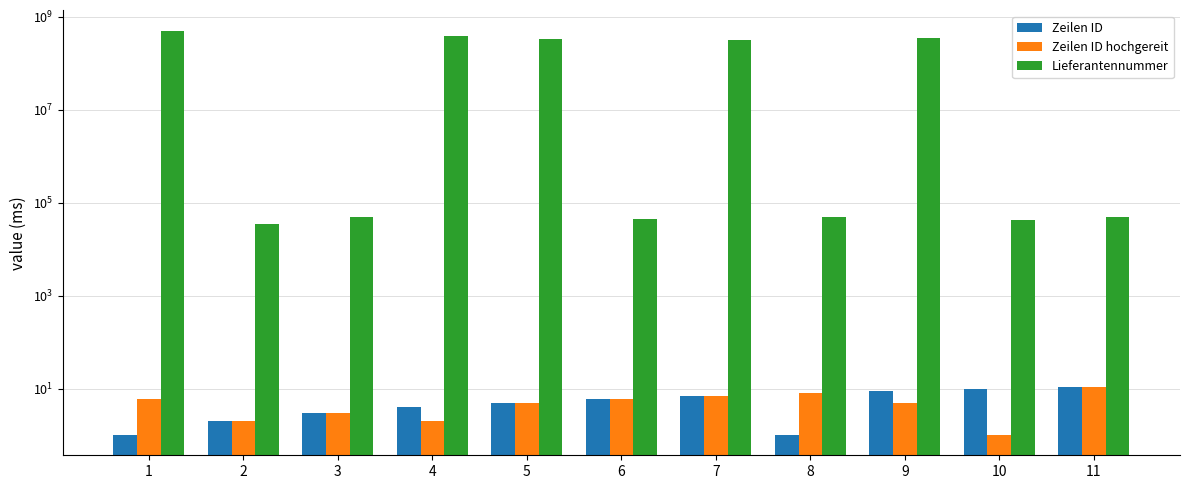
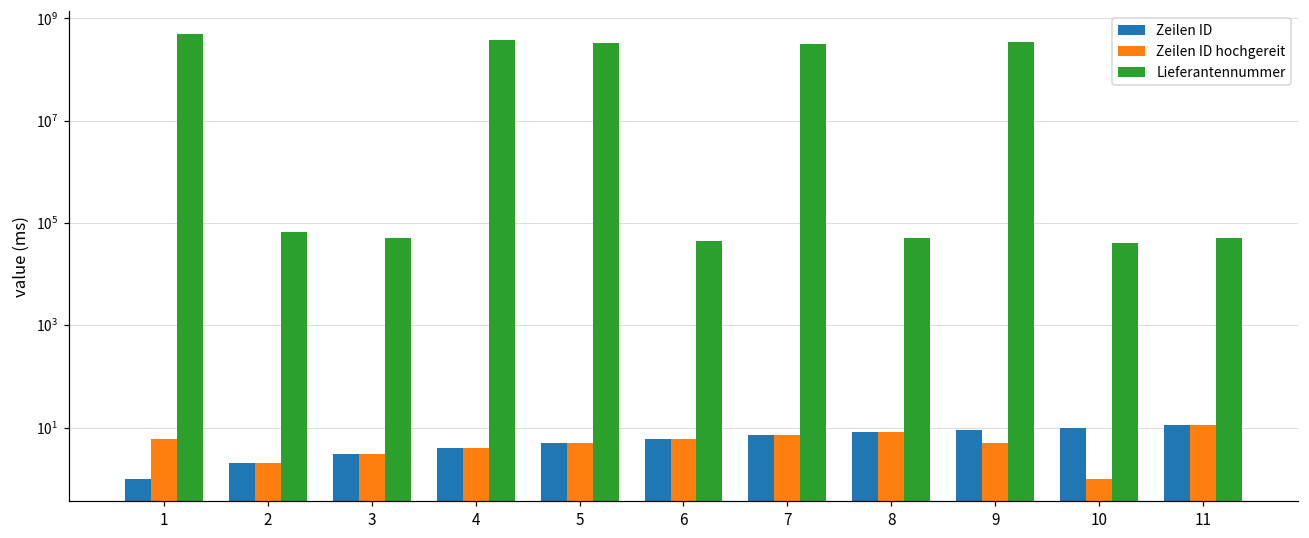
  {
    "Zeilen ID": {
      "1": 1,
      "2": 2,
      "3": 3,
      "4": 4,
      "5": 5,
      "6": 6,
      "7": 7,
-     "8": 1,
+     "8": 8,
      "9": 9,
      "10": 10,
      "11": 11
    },
    "Zeilen ID hochgereit": {
      "1": 6,
      "2": 2,
      "3": 3,
-     "4": 2,
+     "4": 4,
      "5": 5,
      "6": 6,
      "7": 7,
      "8": 8,
      "9": 5,
      "10": 1,
      "11": 11
    },
    "Lieferantennummer": {
      "1": 500000000,
-     "2": 30000,
+     "2": 70000,
      "3": 50000,
      "4": 400000000,
      "5": 300000000,
      "6": 40000,
      "7": 300000000,
      "8": 50000,
      "9": 300000000,
      "10": 40000,
      "11": 50000
    }
  }
